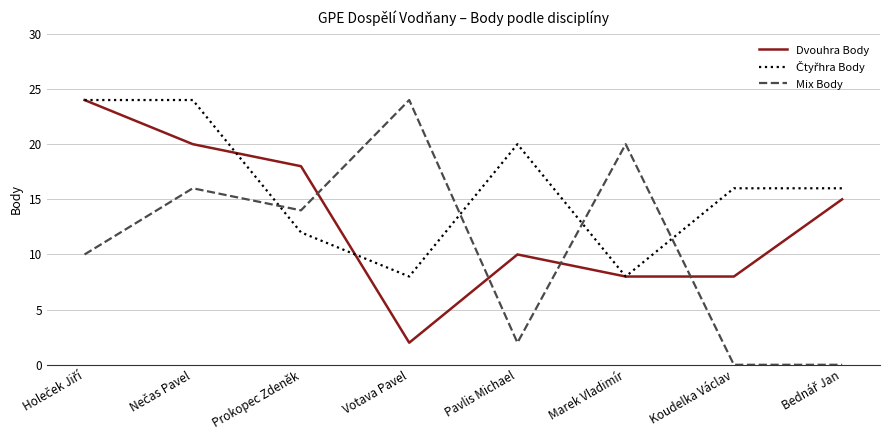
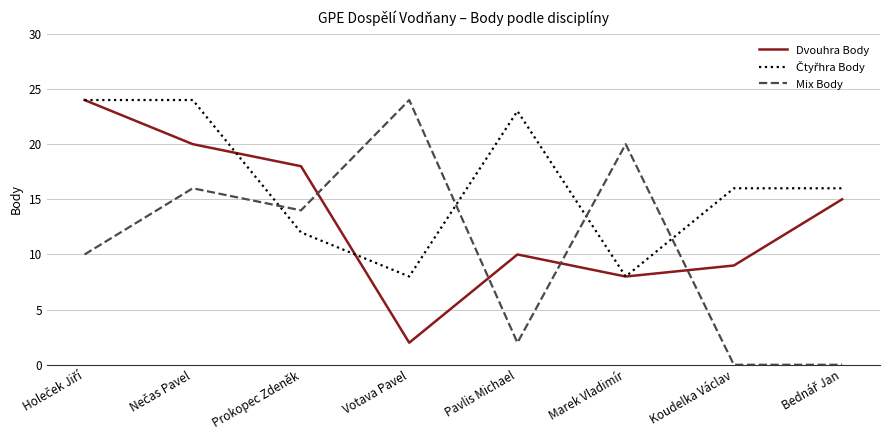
  {
    "Dvouhra Body": {
      "Nečas Pavel": 20,
      "Prokopec Zdeněk": 18,
      "Votava Pavel": 2,
      "Pavlis Michael": 10,
-     "Koudelka Václav": 8,
+     "Koudelka Václav": 9,
      "Bednář Jan": 15
    },
    "Čtyřhra Body": {
      "Nečas Pavel": 24,
      "Prokopec Zdeněk": 12,
      "Votava Pavel": 8,
-     "Pavlis Michael": 20,
+     "Pavlis Michael": 23,
      "Koudelka Václav": 16,
      "Bednář Jan": 16
    },
    "Mix Body": {
      "Holeček Jiří": 10,
      "Nečas Pavel": 16,
      "Prokopec Zdeněk": 14,
      "Votava Pavel": 24,
      "Pavlis Michael": 2,
      "Marek Vladimír": 20,
      "Koudelka Václav": 0,
      "Bednář Jan": 0
    }
  }
